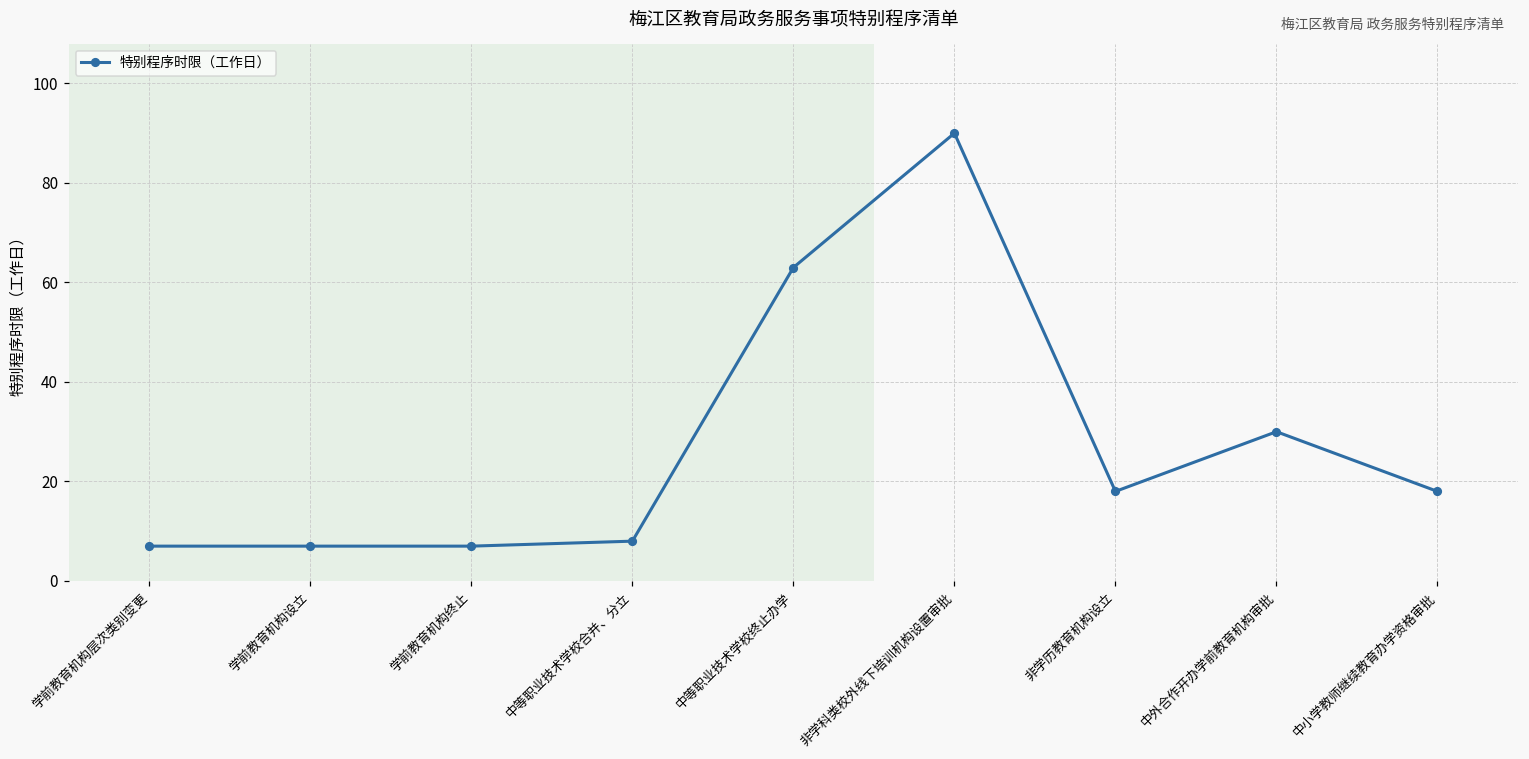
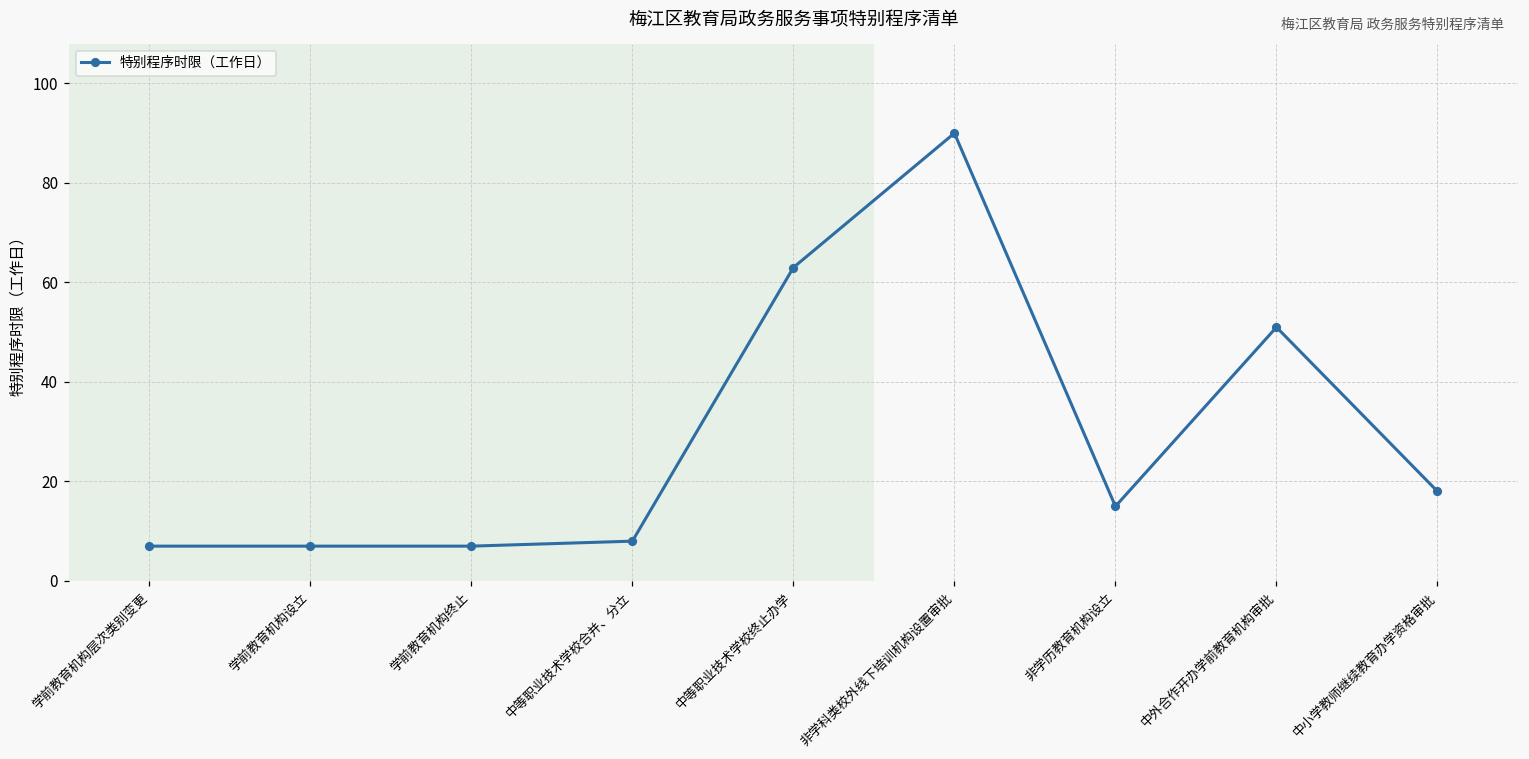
  {
    "学前教育机构层次类别变更": 7,
    "学前教育机构设立": 7,
    "学前教育机构终止": 7,
    "中等职业技术学校合并、分立": 8,
    "中等职业技术学校终止办学": 63,
    "非学科类校外线下培训机构设置审批": 90,
-   "非学历教育机构设立": 18,
-   "中外合作开办学前教育机构审批": 30,
+   "非学历教育机构设立": 15,
+   "中外合作开办学前教育机构审批": 51,
    "中小学教师继续教育办学资格审批": 18
  }
